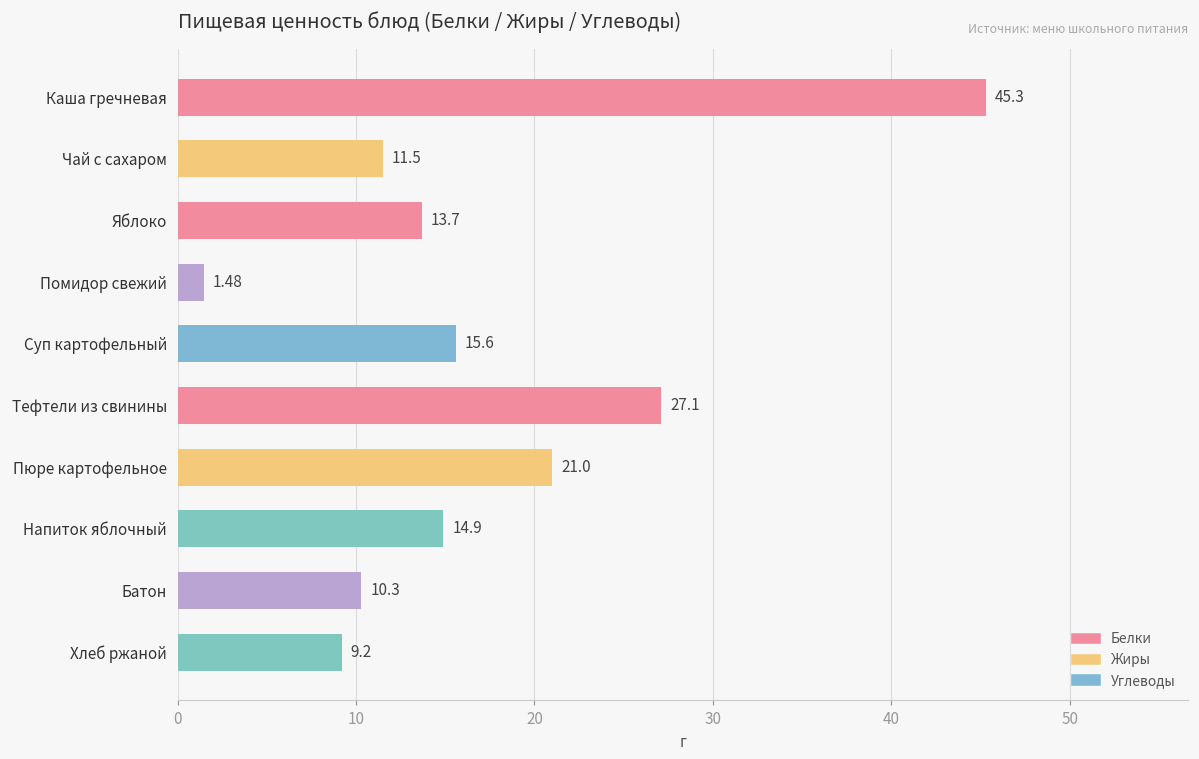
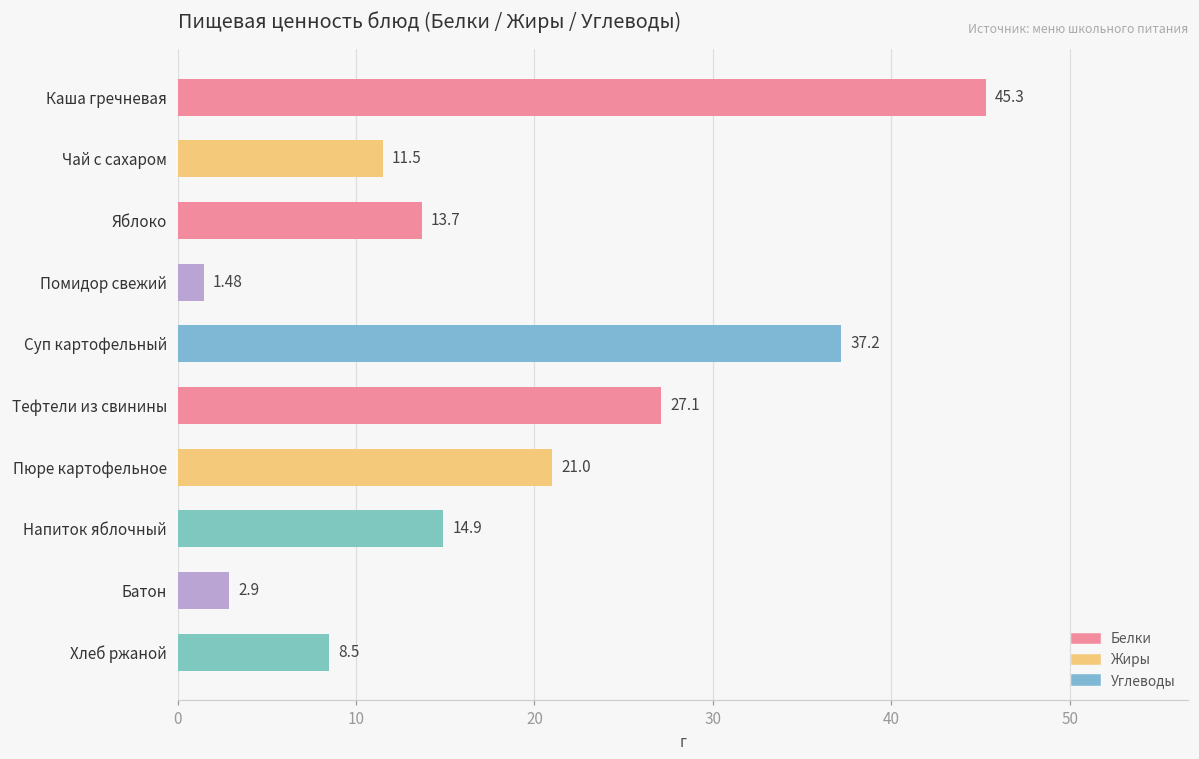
  {
    "Каша гречневая": 45.3,
    "Чай с сахаром": 11.5,
    "Яблоко": 13.7,
    "Помидор свежий": 1.48,
-   "Суп картофельный": 15.6,
+   "Суп картофельный": 37.2,
    "Тефтели из свинины": 27.1,
    "Пюре картофельное": 21.0,
    "Напиток яблочный": 14.9,
-   "Батон": 10.3,
-   "Хлеб ржаной": 9.2
+   "Батон": 2.9,
+   "Хлеб ржаной": 8.5
  }
